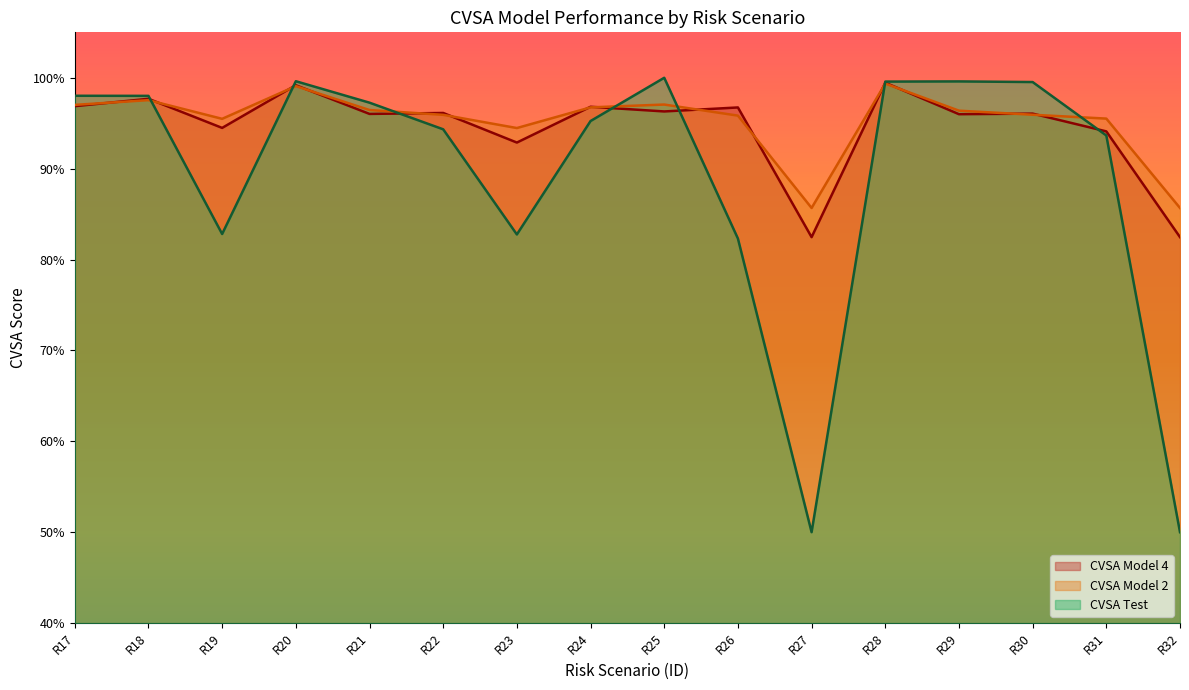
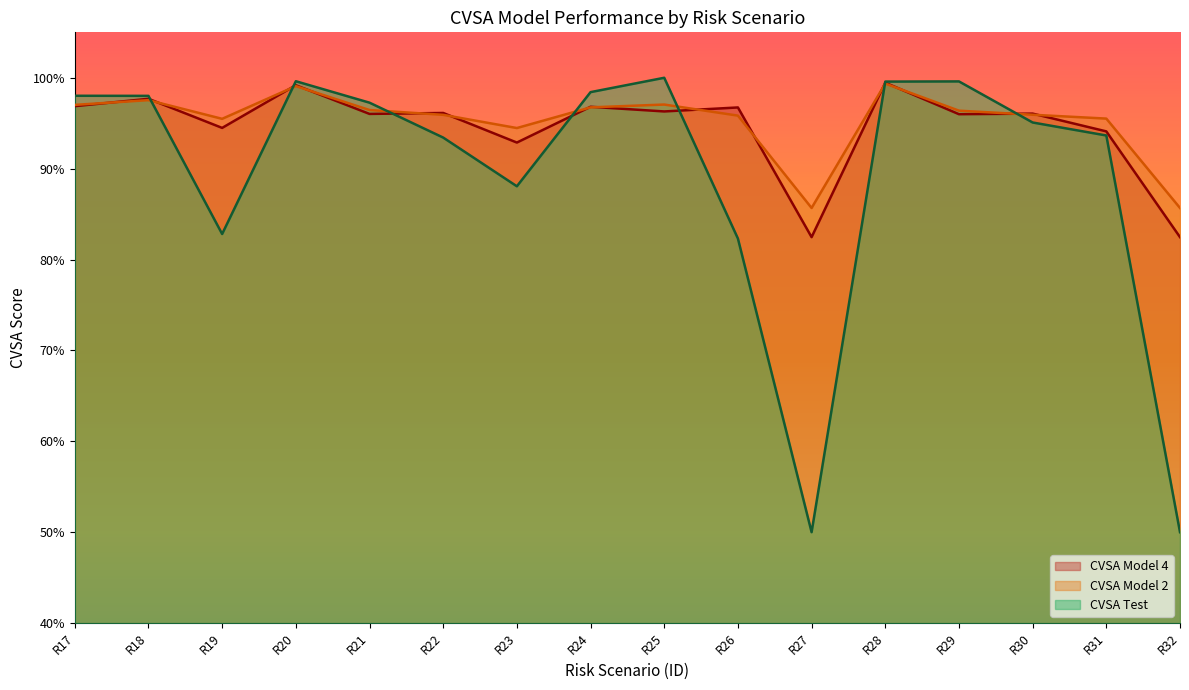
  {
    "CVSA Test": {
      "R17": "98%",
      "R18": "98%",
      "R19": "83%",
      "R20": "100%",
      "R21": "97%",
-     "R22": "94%",
-     "R23": "83%",
-     "R24": "95%",
+     "R22": "93%",
+     "R23": "88%",
+     "R24": "98%",
      "R25": "100%",
      "R26": "82%",
      "R27": "50%",
      "R29": "100%",
-     "R30": "100%",
+     "R30": "95%",
      "R31": "94%",
      "R32": "50%"
    }
  }
